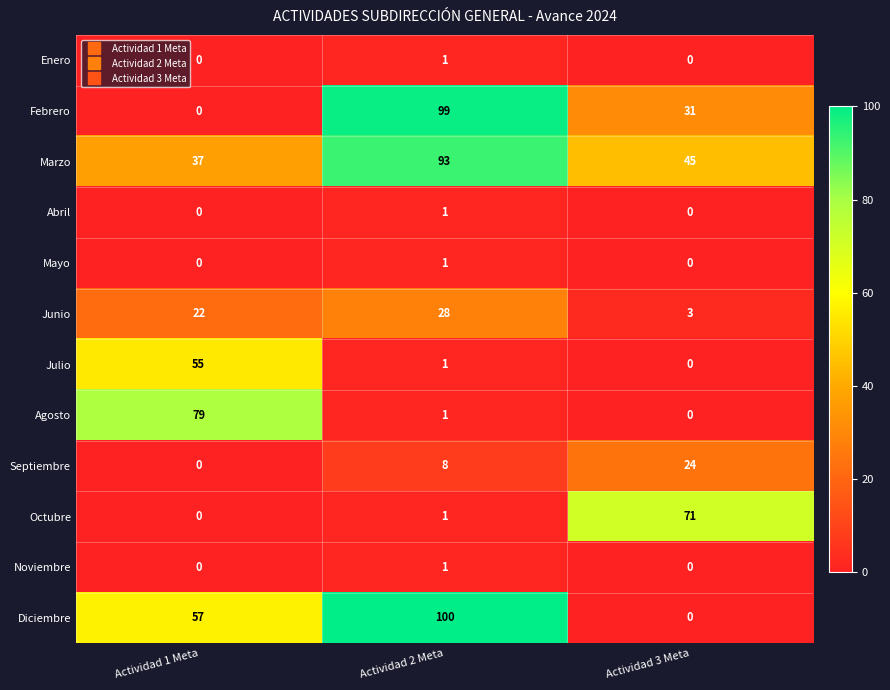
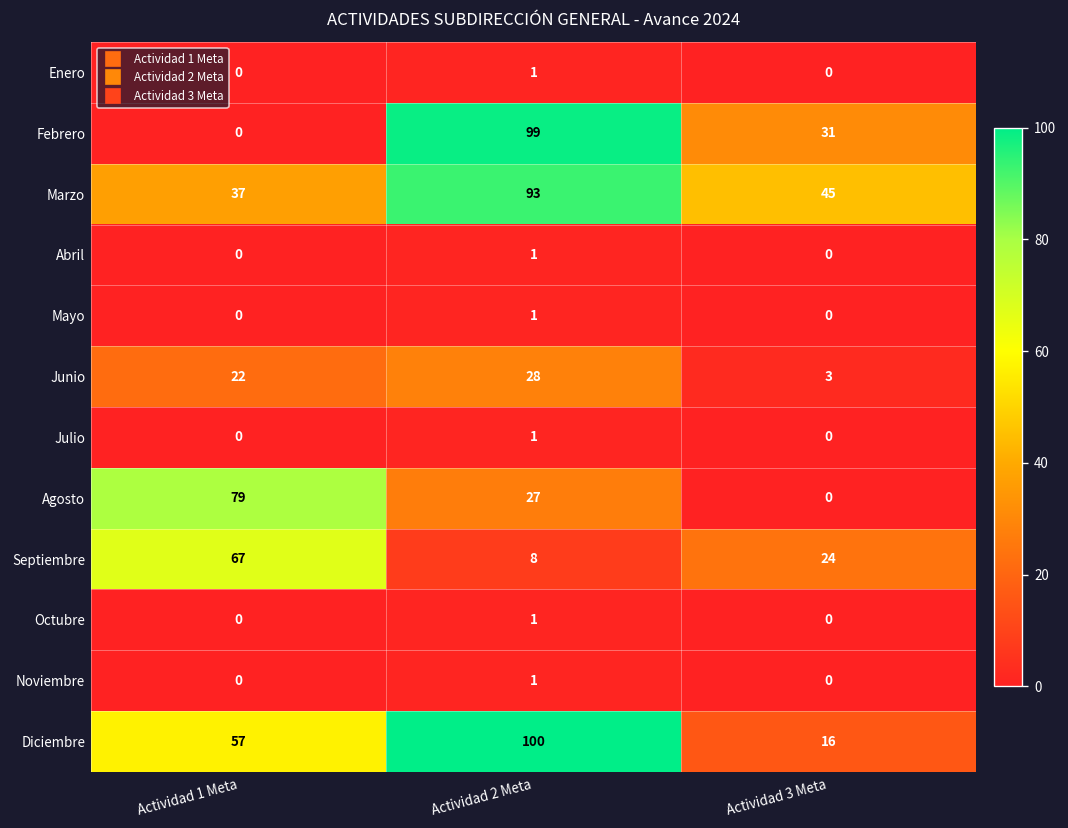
  {
    "Enero": {
      "Actividad 1 Meta": 0,
      "Actividad 2 Meta": 1,
      "Actividad 3 Meta": 0
    },
    "Febrero": {
      "Actividad 1 Meta": 0,
      "Actividad 2 Meta": 99,
      "Actividad 3 Meta": 31
    },
    "Marzo": {
      "Actividad 1 Meta": 37,
      "Actividad 2 Meta": 93,
      "Actividad 3 Meta": 45
    },
    "Abril": {
      "Actividad 1 Meta": 0,
      "Actividad 2 Meta": 1,
      "Actividad 3 Meta": 0
    },
    "Mayo": {
      "Actividad 1 Meta": 0,
      "Actividad 2 Meta": 1,
      "Actividad 3 Meta": 0
    },
    "Junio": {
      "Actividad 1 Meta": 22,
      "Actividad 2 Meta": 28,
      "Actividad 3 Meta": 3
    },
    "Julio": {
-     "Actividad 1 Meta": 55,
+     "Actividad 1 Meta": 0,
      "Actividad 2 Meta": 1,
      "Actividad 3 Meta": 0
    },
    "Agosto": {
      "Actividad 1 Meta": 79,
-     "Actividad 2 Meta": 1,
+     "Actividad 2 Meta": 27,
      "Actividad 3 Meta": 0
    },
    "Septiembre": {
-     "Actividad 1 Meta": 0,
+     "Actividad 1 Meta": 67,
      "Actividad 2 Meta": 8,
      "Actividad 3 Meta": 24
    },
    "Octubre": {
      "Actividad 1 Meta": 0,
      "Actividad 2 Meta": 1,
-     "Actividad 3 Meta": 71
+     "Actividad 3 Meta": 0
    },
    "Noviembre": {
      "Actividad 1 Meta": 0,
      "Actividad 2 Meta": 1,
      "Actividad 3 Meta": 0
    },
    "Diciembre": {
      "Actividad 1 Meta": 57,
      "Actividad 2 Meta": 100,
-     "Actividad 3 Meta": 0
+     "Actividad 3 Meta": 16
    }
  }
